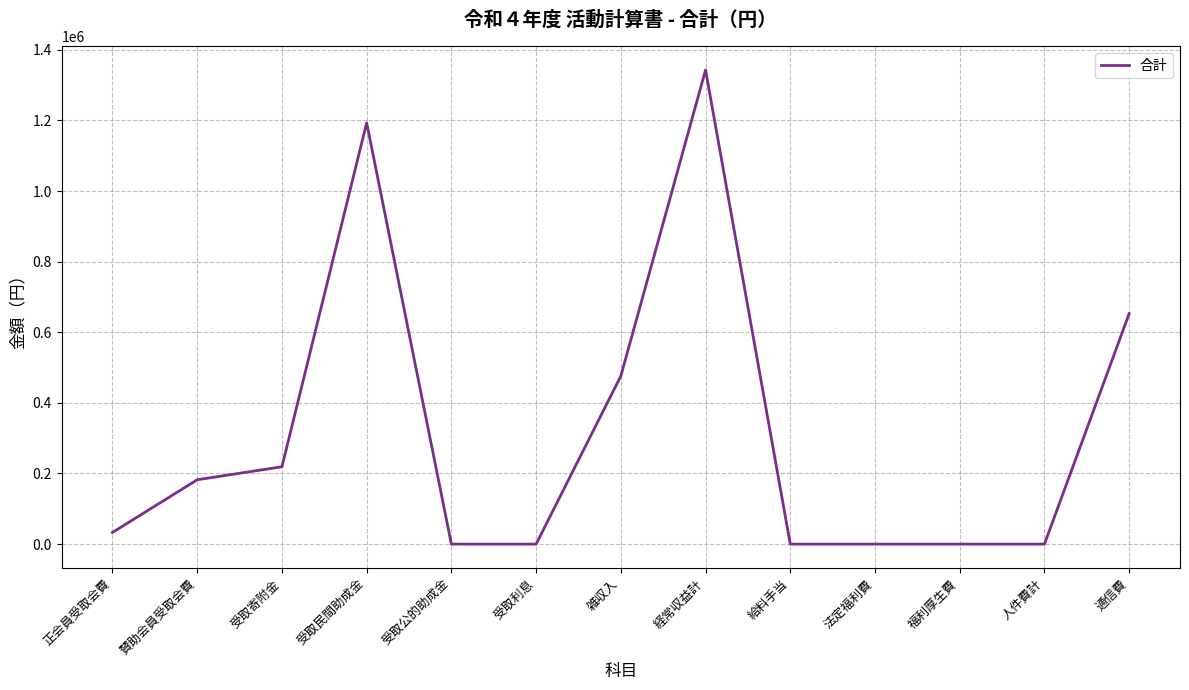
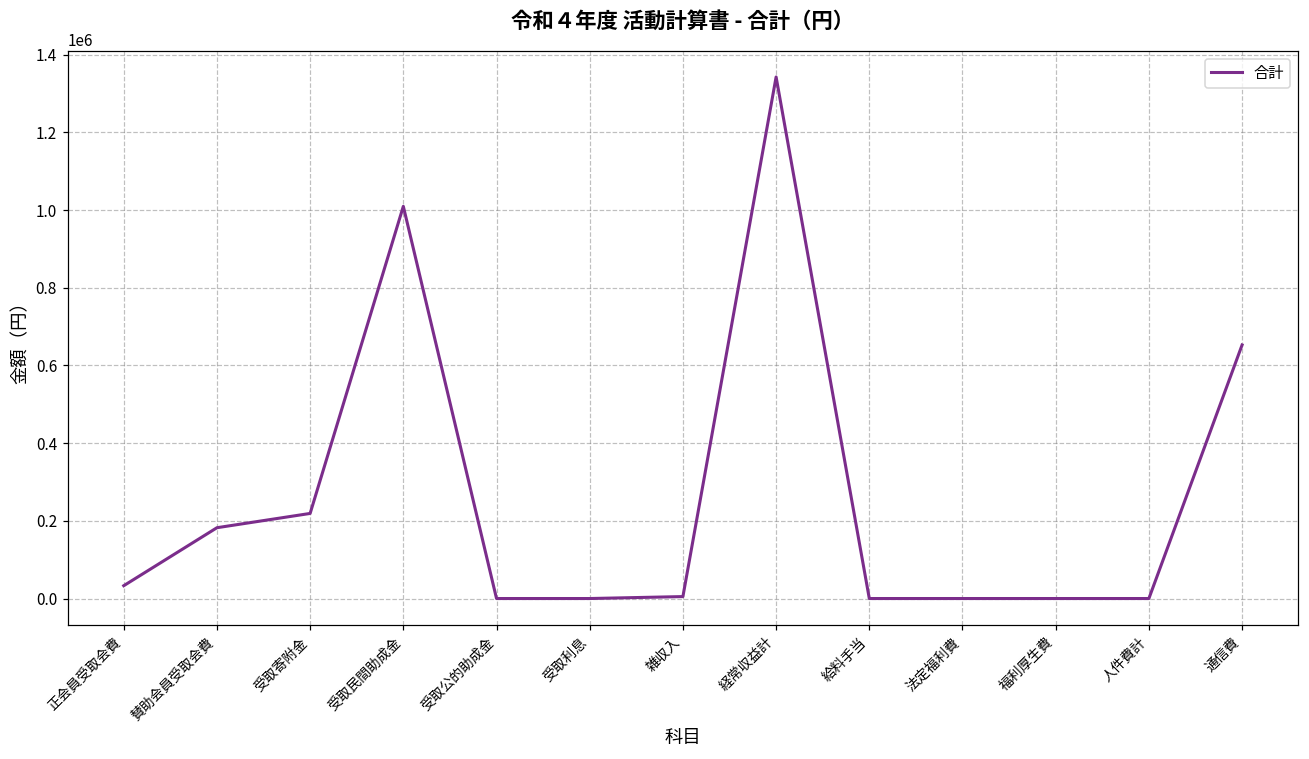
  {
    "正会員受取会費": 30000,
    "賛助会員受取会費": 180000,
    "受取寄附金": 220000,
-   "受取民間助成金": 1190000,
+   "受取民間助成金": 1010000,
    "受取公的助成金": 0,
    "受取利息": 0,
-   "雑収入": 480000,
+   "雑収入": 10000,
    "経常収益計": 1340000,
    "給料手当": 0,
    "法定福利費": 0,
    "福利厚生費": 0,
    "人件費計": 0,
    "通信費": 650000
  }
